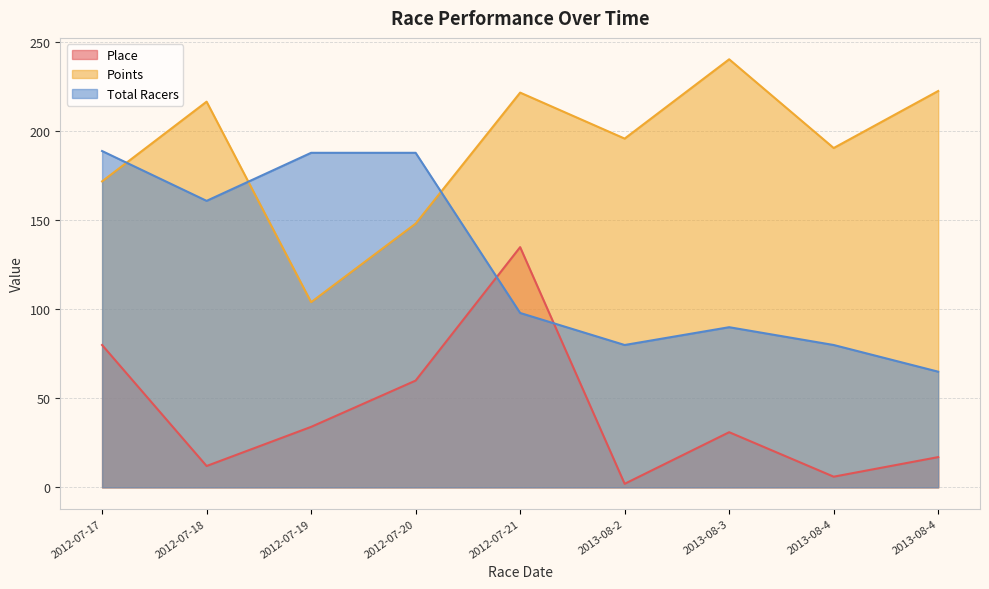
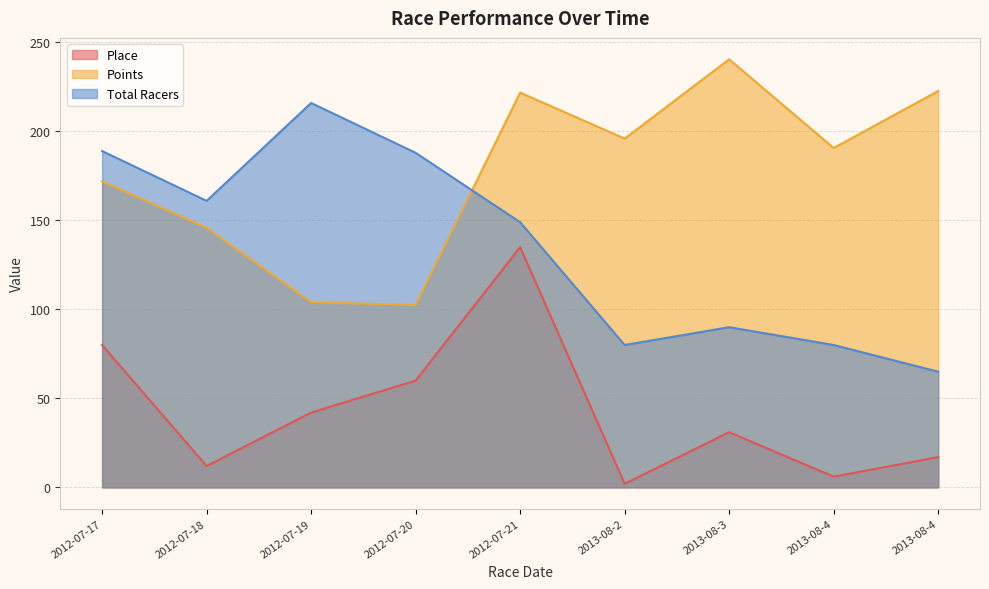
  {
    "Place": {
      "2012-07-17": 80,
      "2012-07-18": 12,
-     "2012-07-19": 34,
+     "2012-07-19": 42,
      "2012-07-20": 60,
      "2012-07-21": 135,
      "2013-08-2": 2,
      "2013-08-3": 31
    },
    "Points": {
      "2012-07-17": 172,
-     "2012-07-18": 217,
+     "2012-07-18": 146,
      "2012-07-19": 104,
-     "2012-07-20": 148,
+     "2012-07-20": 102,
      "2012-07-21": 222,
      "2013-08-2": 196,
      "2013-08-3": 241
    },
    "Total Racers": {
      "2012-07-17": 189,
      "2012-07-18": 161,
-     "2012-07-19": 188,
+     "2012-07-19": 216,
      "2012-07-20": 188,
-     "2012-07-21": 98,
+     "2012-07-21": 149,
      "2013-08-2": 80,
      "2013-08-3": 90
    }
  }
